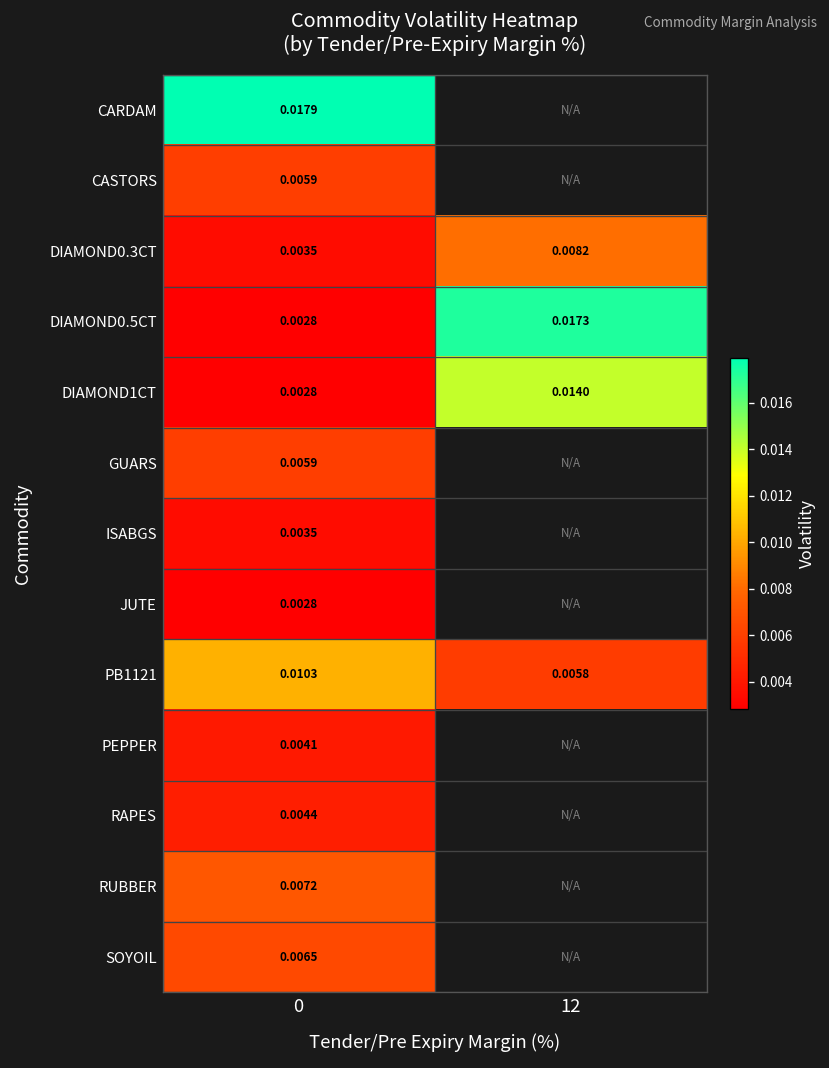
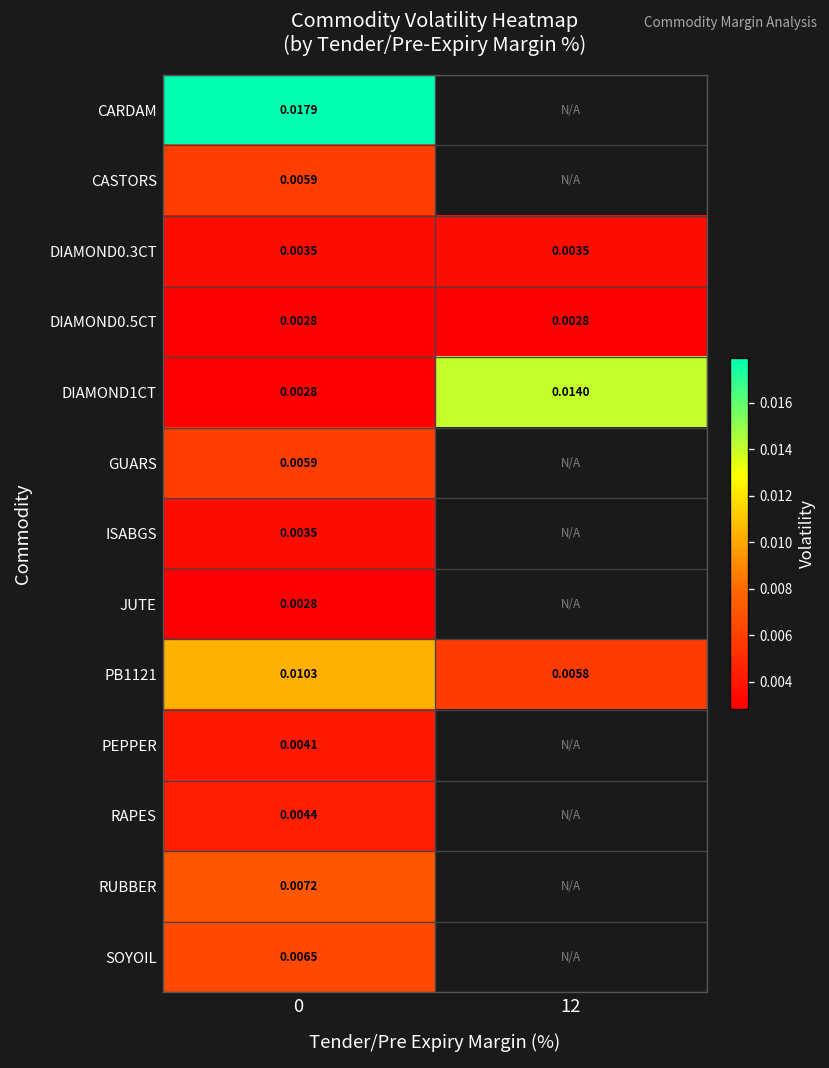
  {
    "CARDAM": {
      "0": 0.0179
    },
    "CASTORS": {
      "0": 0.0059
    },
    "DIAMOND0.3CT": {
      "0": 0.0035,
-     "12": 0.0082
+     "12": 0.0035
    },
    "DIAMOND0.5CT": {
      "0": 0.0028,
-     "12": 0.0173
+     "12": 0.0028
    },
    "DIAMOND1CT": {
      "0": 0.0028,
      "12": 0.0140
    },
    "GUARS": {
      "0": 0.0059
    },
    "ISABGS": {
      "0": 0.0035
    },
    "JUTE": {
      "0": 0.0028
    },
    "PB1121": {
      "0": 0.0103,
      "12": 0.0058
    },
    "PEPPER": {
      "0": 0.0041
    },
    "RAPES": {
      "0": 0.0044
    },
    "RUBBER": {
      "0": 0.0072
    },
    "SOYOIL": {
      "0": 0.0065
    }
  }
